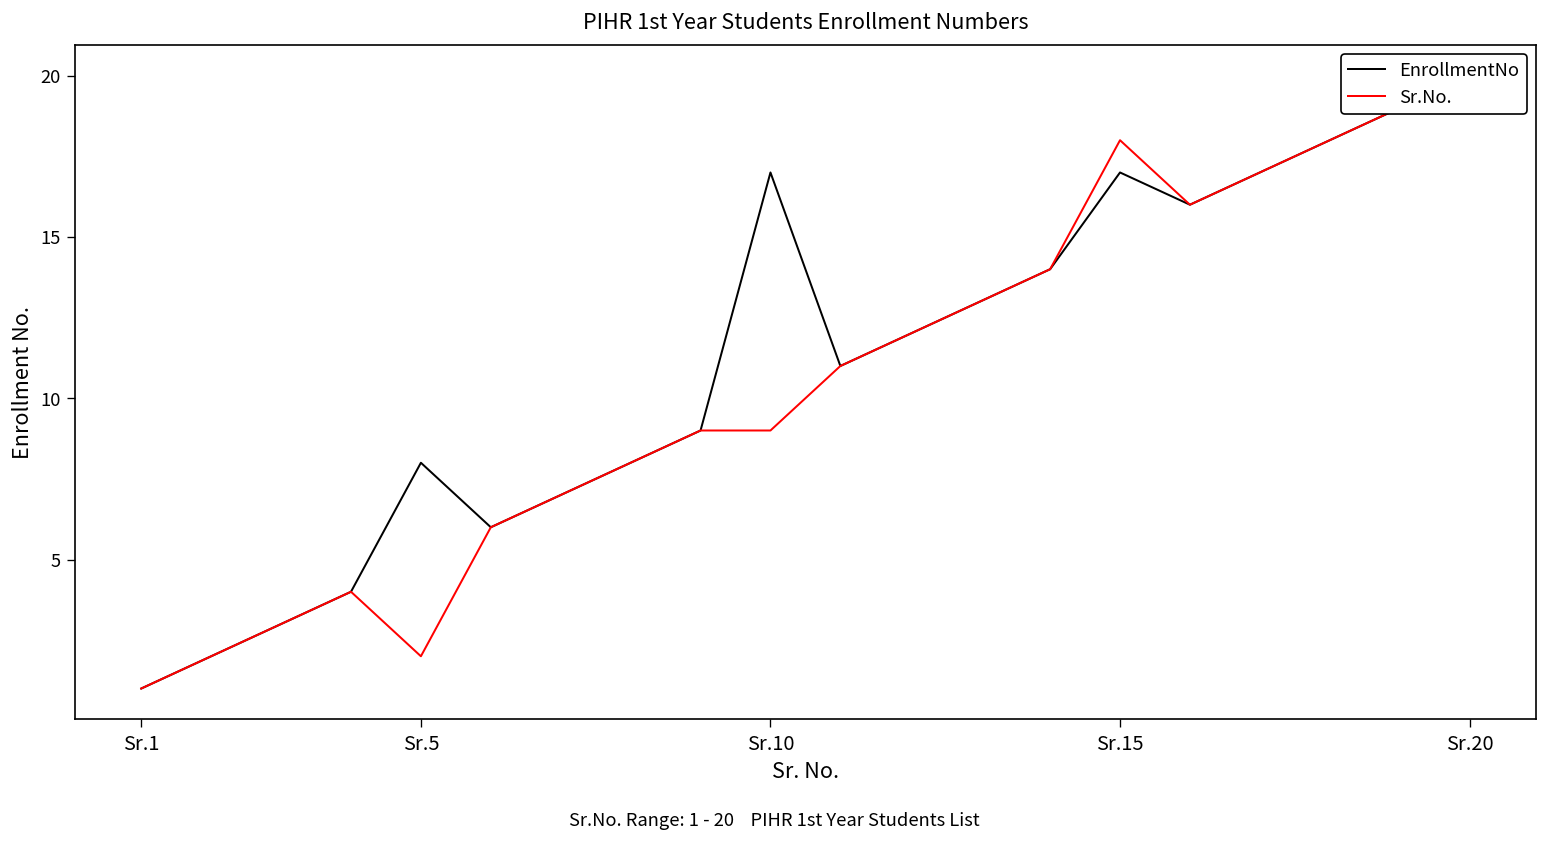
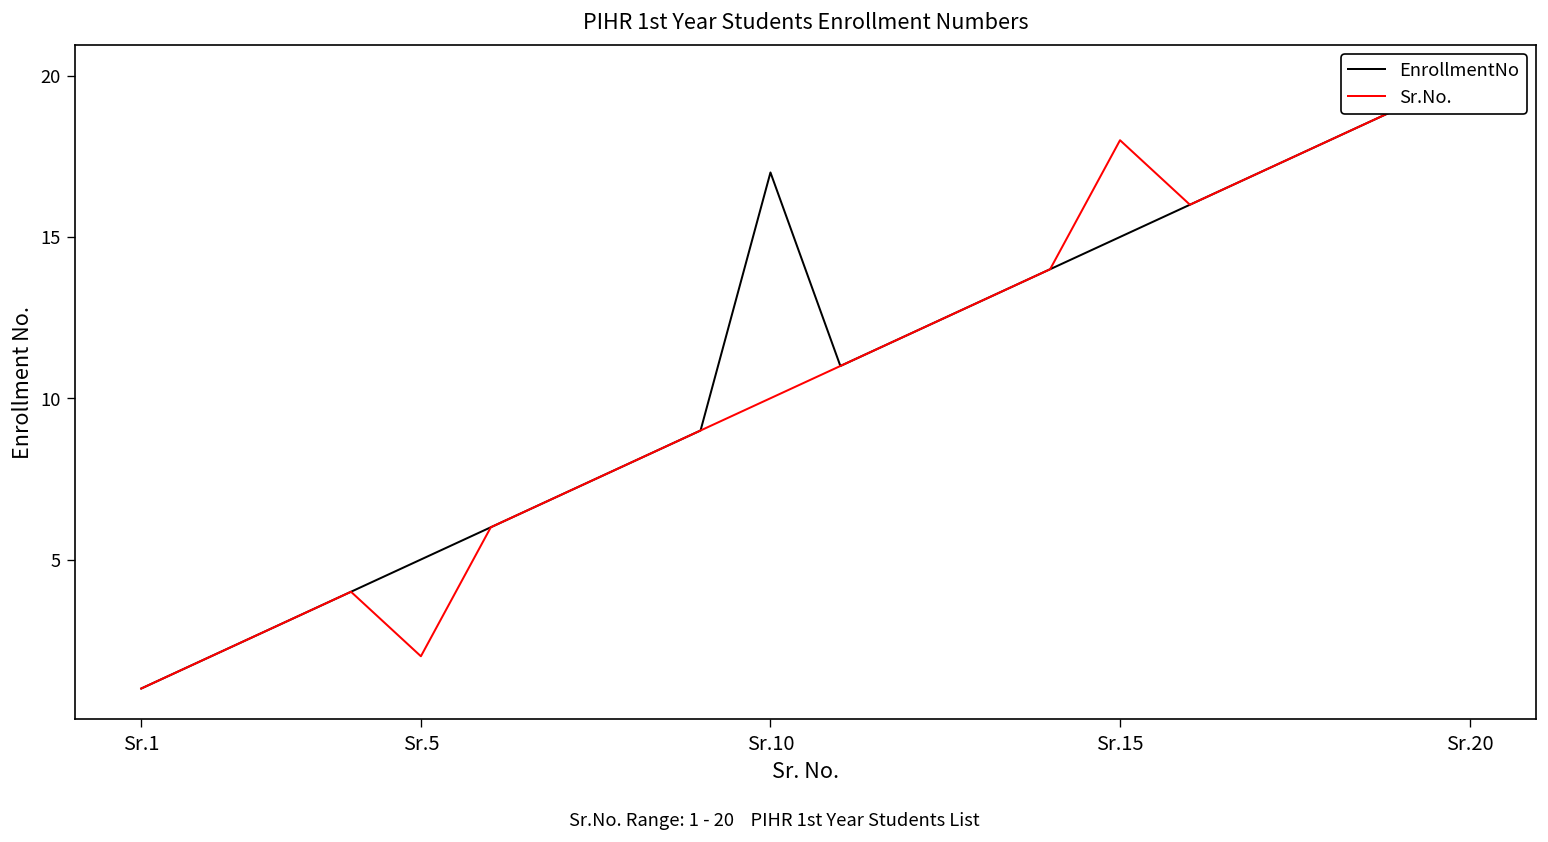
  {
    "EnrollmentNo": {
-     "Sr.5": 8.0,
+     "Sr.5": 5.0,
      "Sr.10": 17.0,
-     "Sr.15": 17.0
+     "Sr.15": 15.0
    },
    "Sr.No.": {
      "Sr.5": 2,
-     "Sr.10": 9,
+     "Sr.10": 10,
      "Sr.15": 18
    }
  }
